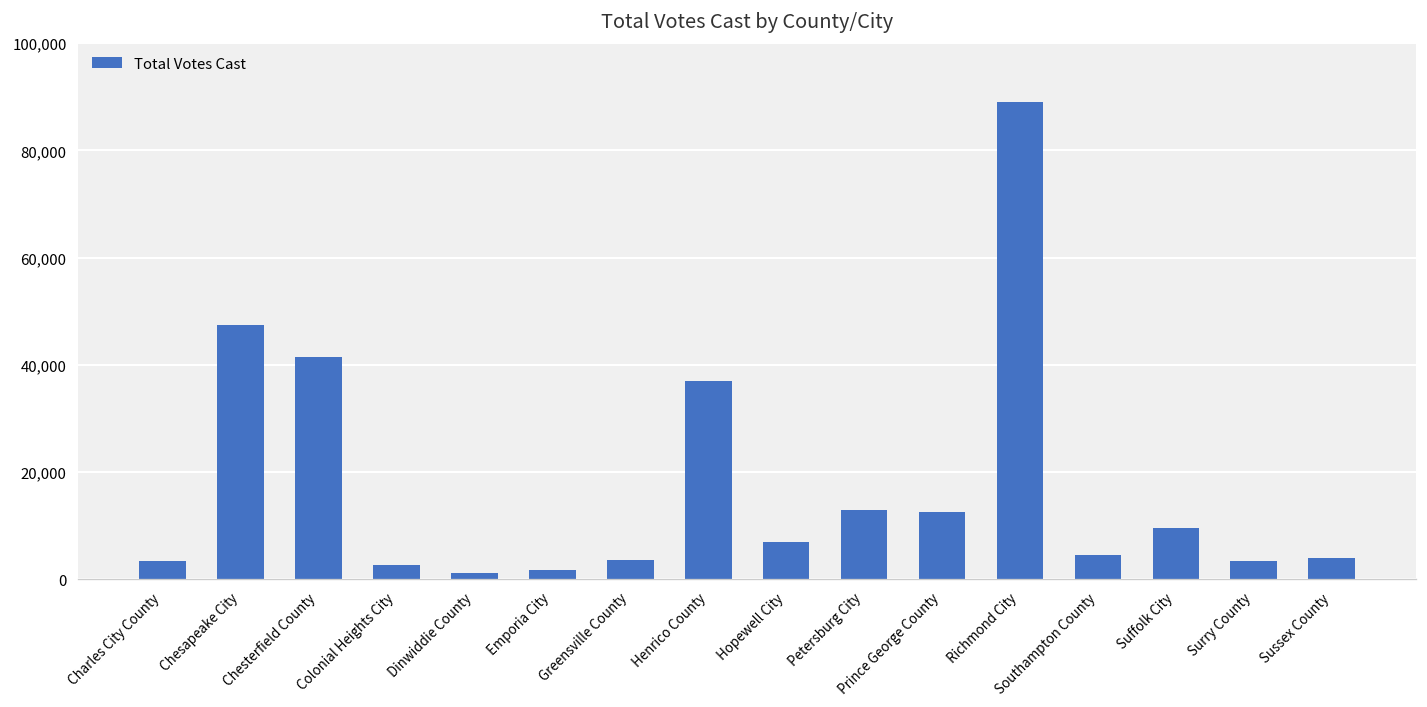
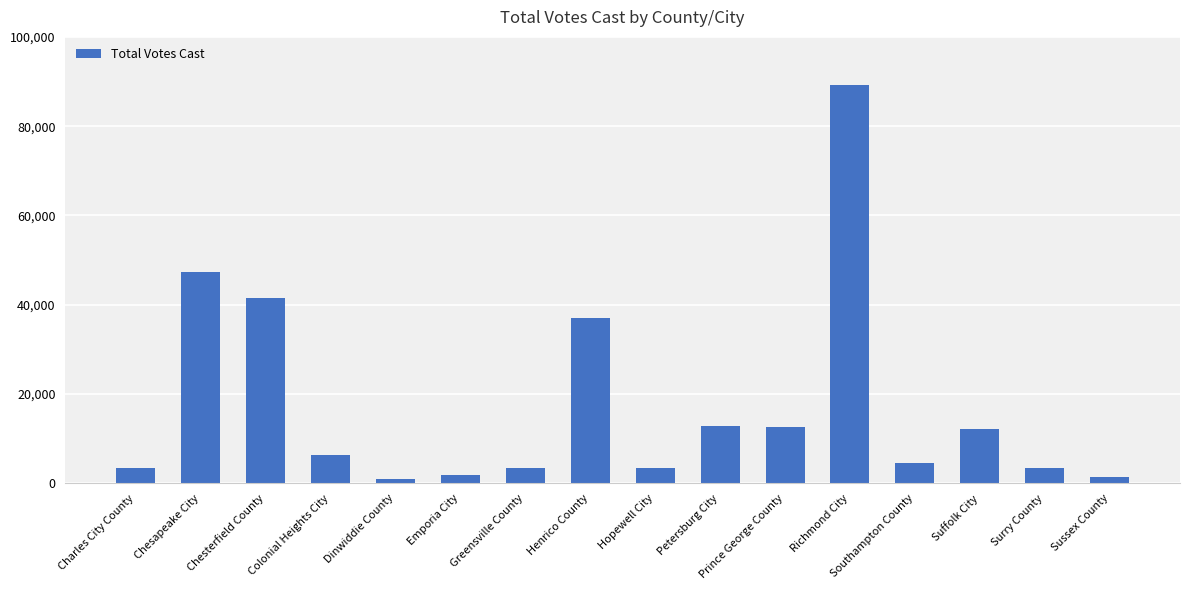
  {
    "Charles City County": "3,000",
    "Chesapeake City": "47,000",
    "Chesterfield County": "41,000",
-   "Colonial Heights City": "3,000",
+   "Colonial Heights City": "6,000",
    "Dinwiddie County": "1,000",
    "Emporia City": "2,000",
    "Greensville County": "3,000",
    "Henrico County": "37,000",
-   "Hopewell City": "7,000",
+   "Hopewell City": "3,000",
    "Petersburg City": "13,000",
    "Prince George County": "13,000",
    "Richmond City": "89,000",
    "Southampton County": "5,000",
-   "Suffolk City": "9,000",
+   "Suffolk City": "12,000",
    "Surry County": "3,000",
-   "Sussex County": "4,000"
+   "Sussex County": "1,000"
  }
